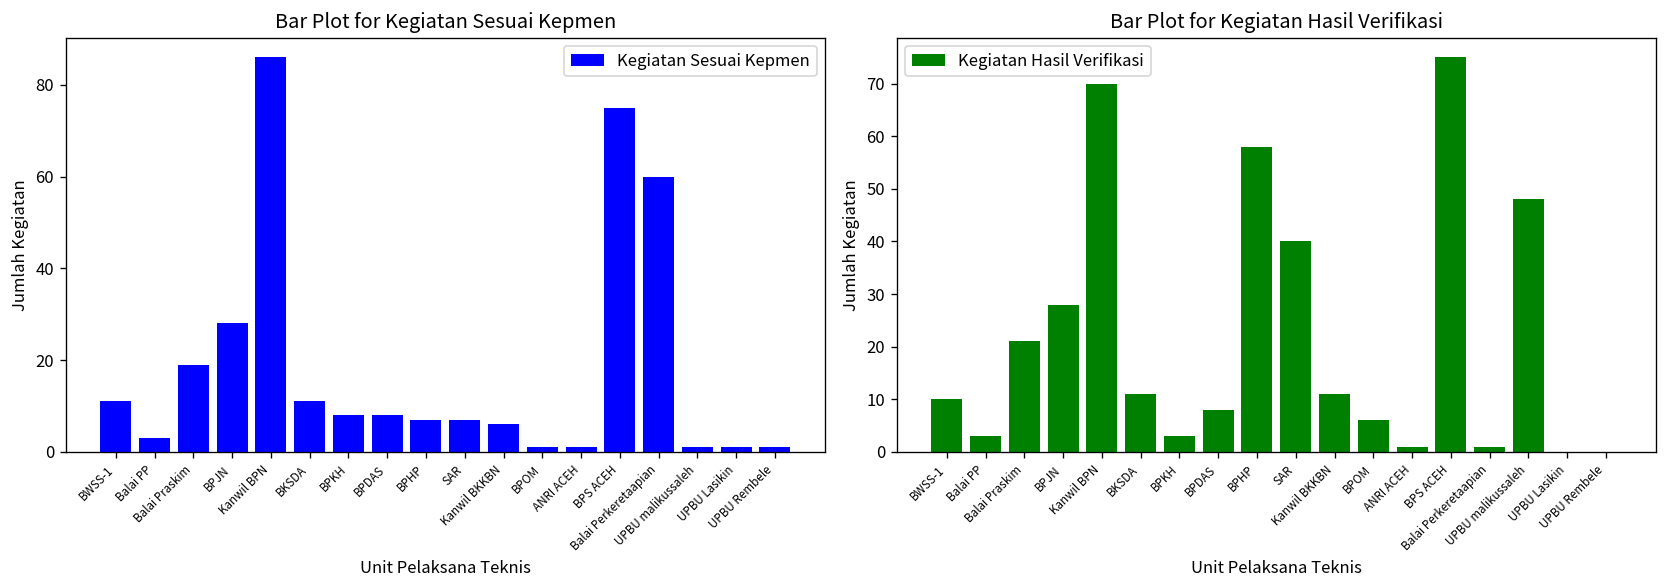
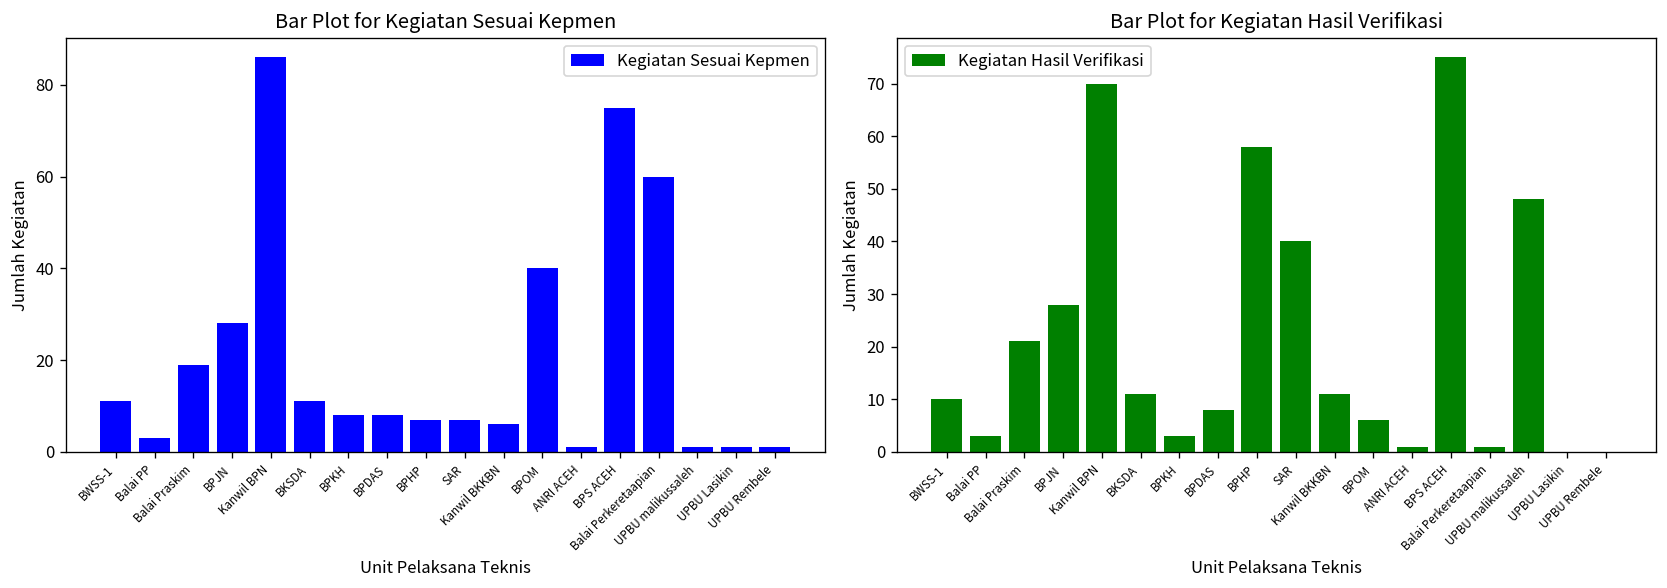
  {
    "Bar Plot for Kegiatan Sesuai Kepmen": {
      "BWSS-1": 11,
      "Balai PP": 3,
      "Balai Praskim": 19,
      "BPJN": 28,
      "Kanwil BPN": 86,
      "BKSDA": 11,
      "BPKH": 8,
      "BPDAS": 8,
      "BPHP": 7,
      "SAR": 7,
      "Kanwil BKKBN": 6,
-     "BPOM": 1,
+     "BPOM": 40,
      "ANRI ACEH": 1,
      "BPS ACEH": 75,
      "Balai Perkeretaapian": 60,
      "UPBU malikussaleh": 1,
      "UPBU Lasikin": 1,
      "UPBU Rembele": 1
    },
    "Bar Plot for Kegiatan Hasil Verifikasi": {
      "BWSS-1": 10,
      "Balai PP": 3,
      "Balai Praskim": 21,
      "BPJN": 28,
      "Kanwil BPN": 70,
      "BKSDA": 11,
      "BPKH": 3,
      "BPDAS": 8,
      "BPHP": 58,
      "SAR": 40,
      "Kanwil BKKBN": 11,
      "BPOM": 6,
      "ANRI ACEH": 1,
      "BPS ACEH": 75,
      "Balai Perkeretaapian": 1,
      "UPBU malikussaleh": 48,
      "UPBU Lasikin": 0,
      "UPBU Rembele": 0
    }
  }
